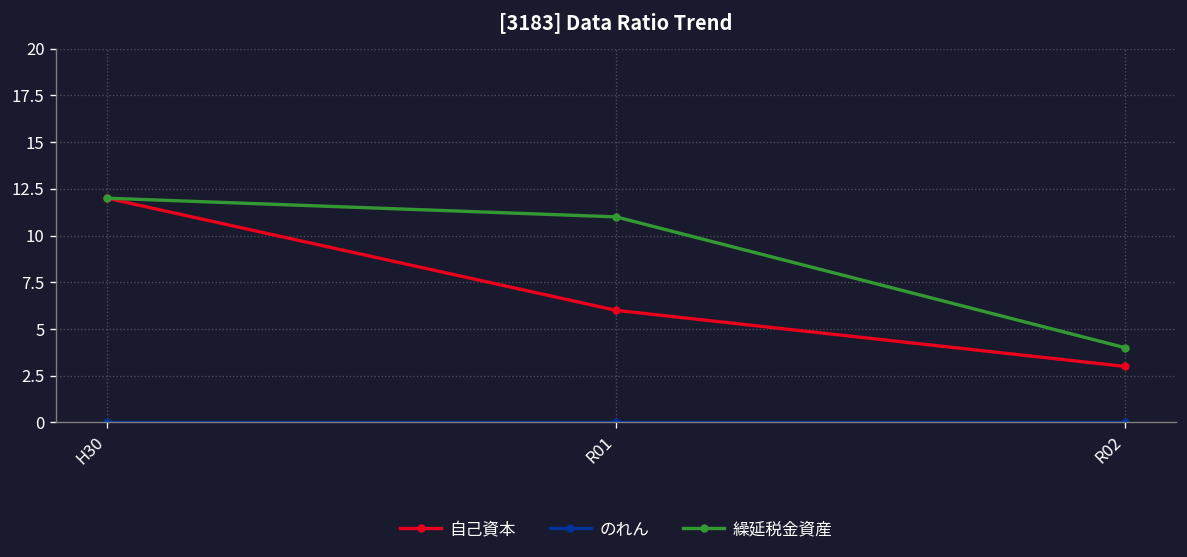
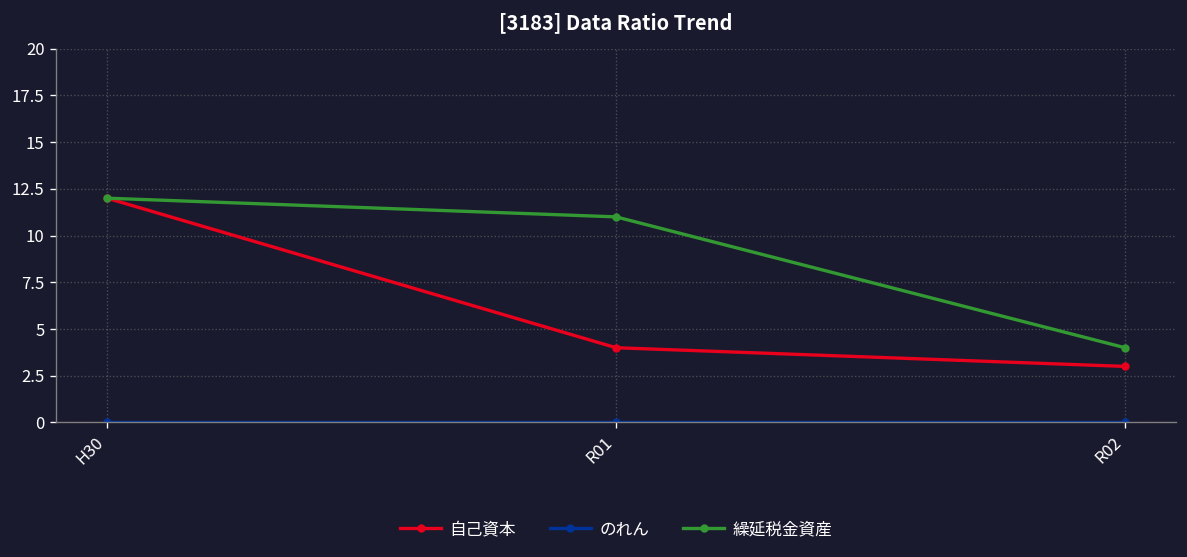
  {
    "自己資本": {
-     "R01": 6,
+     "R01": 4,
      "R02": 3
    },
    "のれん": {
      "H30": 0,
      "R01": 0,
      "R02": 0
    },
    "繰延税金資産": {
      "R01": 11,
      "R02": 4
    }
  }
